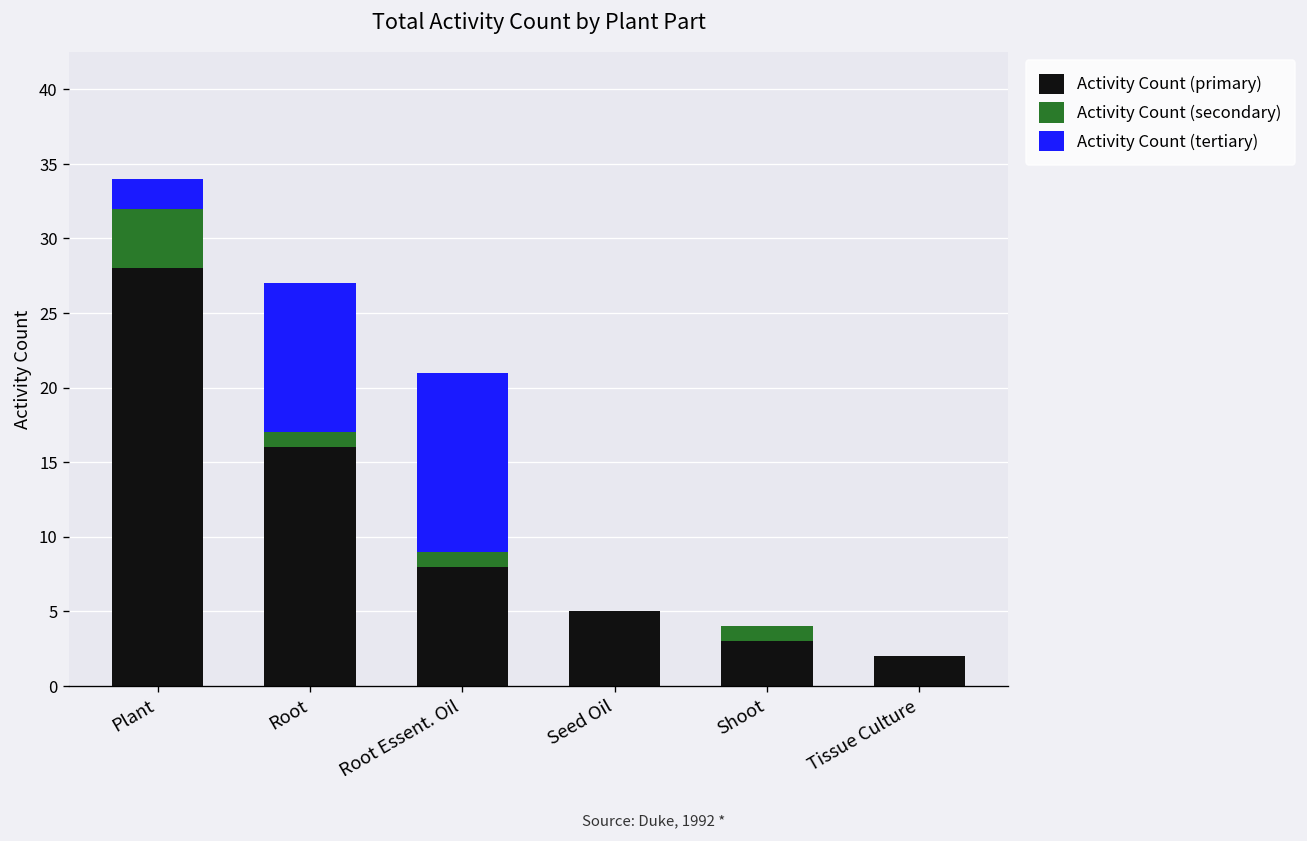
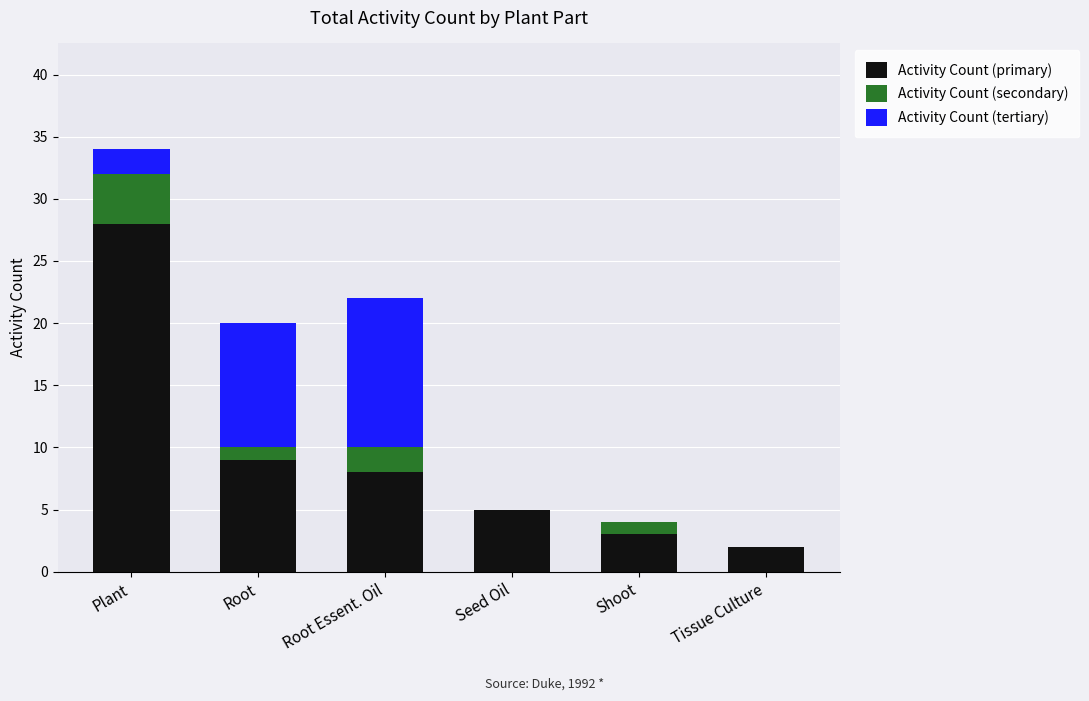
  {
    "Activity Count (primary)": {
      "Plant": 28,
-     "Root": 16,
+     "Root": 9,
      "Root Essent. Oil": 8,
      "Seed Oil": 5,
      "Shoot": 3,
      "Tissue Culture": 2
    },
    "Activity Count (secondary)": {
      "Plant": 4,
      "Root": 1,
-     "Root Essent. Oil": 1,
+     "Root Essent. Oil": 2,
      "Seed Oil": 0,
      "Shoot": 1,
      "Tissue Culture": 0
    },
    "Activity Count (tertiary)": {
      "Plant": 2,
      "Root": 10,
      "Root Essent. Oil": 12,
      "Seed Oil": 0,
      "Shoot": 0,
      "Tissue Culture": 0
    }
  }
